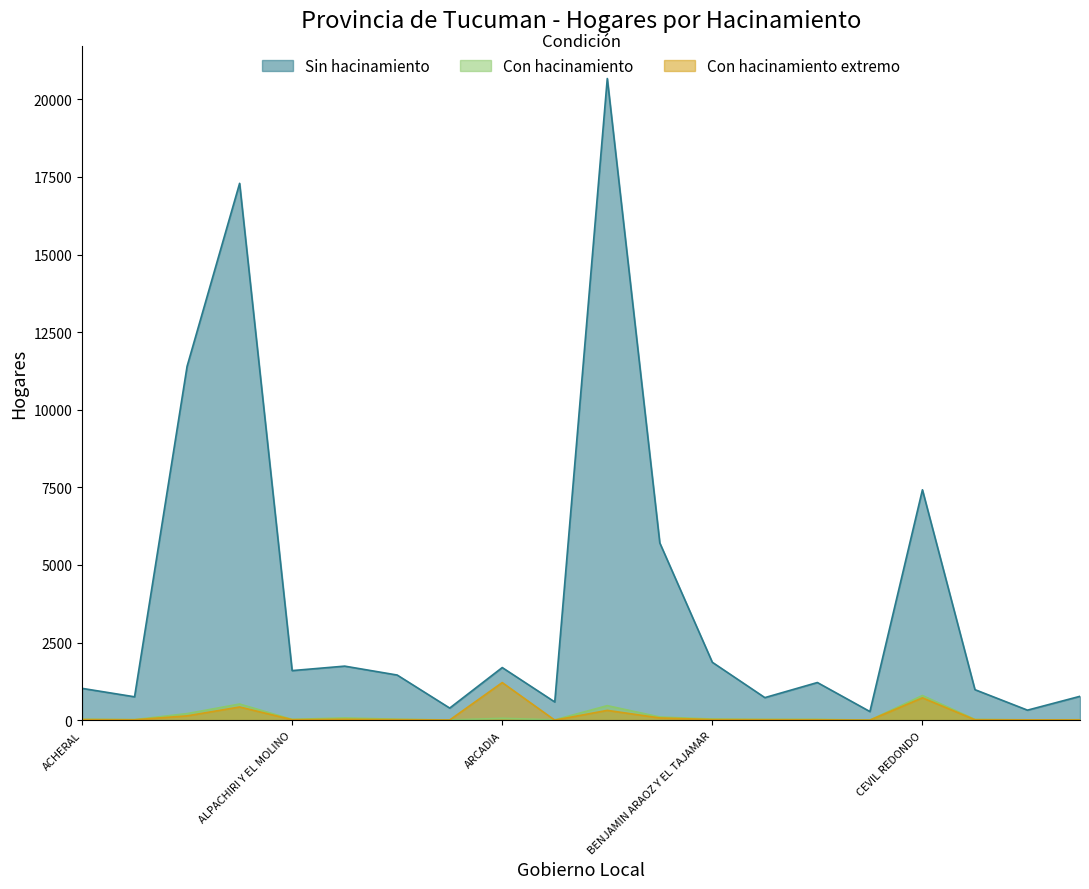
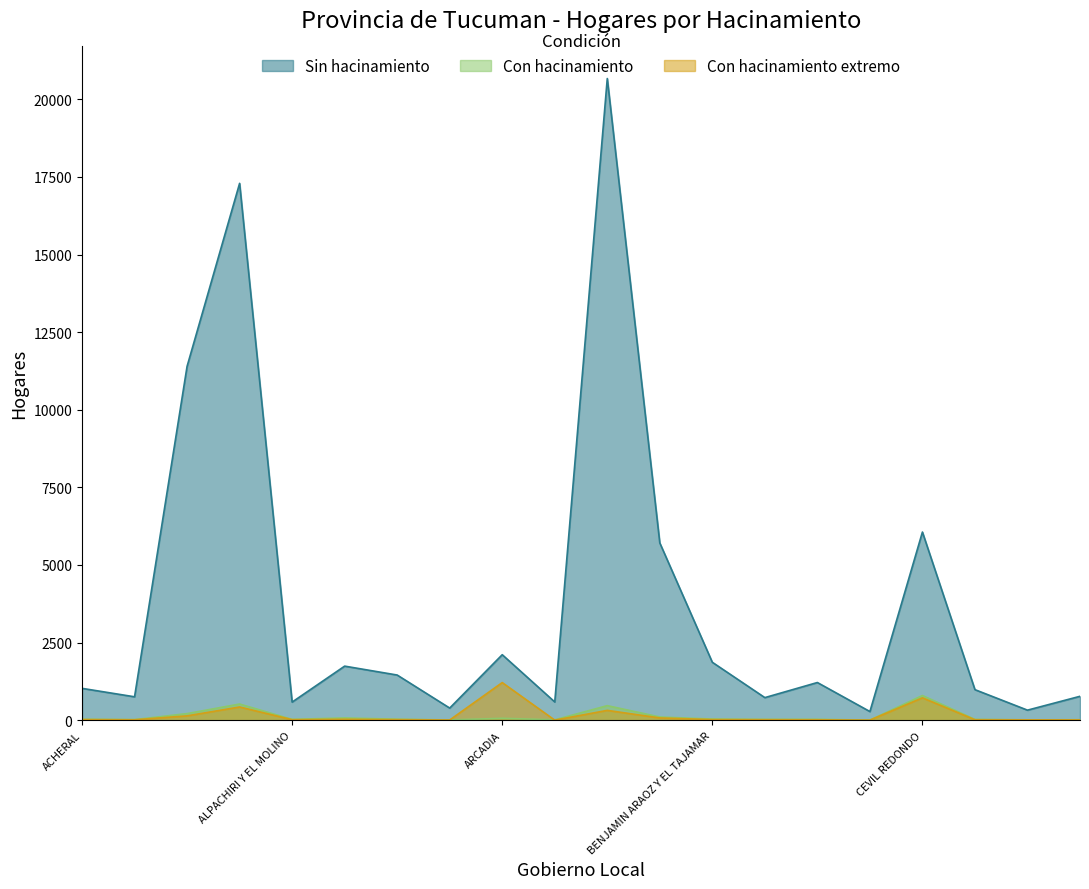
  {
    "Sin hacinamiento": {
      "ACHERAL": 1000,
-     "ALPACHIRI Y EL MOLINO": 1600,
-     "ARCADIA": 1700,
+     "ALPACHIRI Y EL MOLINO": 600,
+     "ARCADIA": 2100,
      "BENJAMIN ARAOZ Y EL TAJAMAR": 1900,
-     "CEVIL REDONDO": 7400
+     "CEVIL REDONDO": 6100
    },
    "Con hacinamiento": {
      "ARCADIA": 100
    },
    "Con hacinamiento extremo": {
      "ARCADIA": 1200
    }
  }
